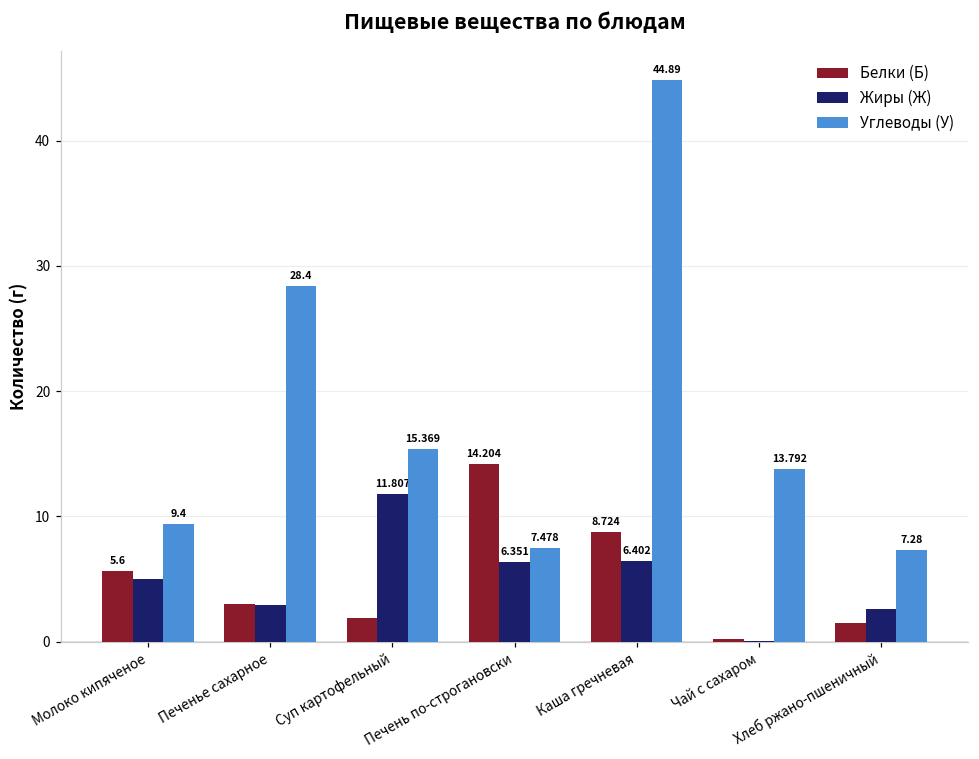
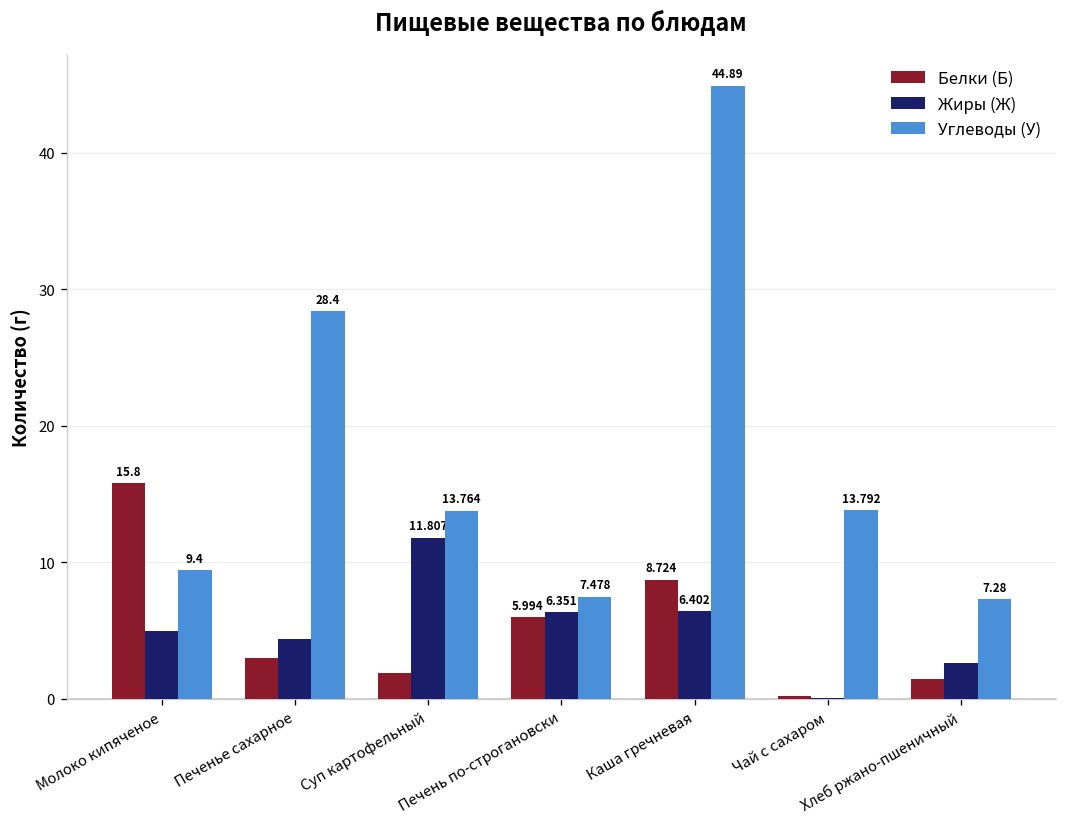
  {
    "Белки (Б)": {
-     "Молоко кипяченое": 5.6,
-     "Печень по-строгановски": 14.204,
+     "Молоко кипяченое": 15.8,
+     "Печень по-строгановски": 5.994,
      "Каша гречневая": 8.724
    },
    "Жиры (Ж)": {
      "Молоко кипяченое": 5.0,
-     "Печенье сахарное": 2.9,
+     "Печенье сахарное": 4.4,
      "Хлеб ржано-пшеничный": 2.6
    },
    "Углеводы (У)": {
      "Молоко кипяченое": 9.4,
      "Печенье сахарное": 28.4,
-     "Суп картофельный": 15.369,
+     "Суп картофельный": 13.764,
      "Печень по-строгановски": 7.478,
      "Каша гречневая": 44.89,
      "Чай с сахаром": 13.792,
      "Хлеб ржано-пшеничный": 7.28
    }
  }
